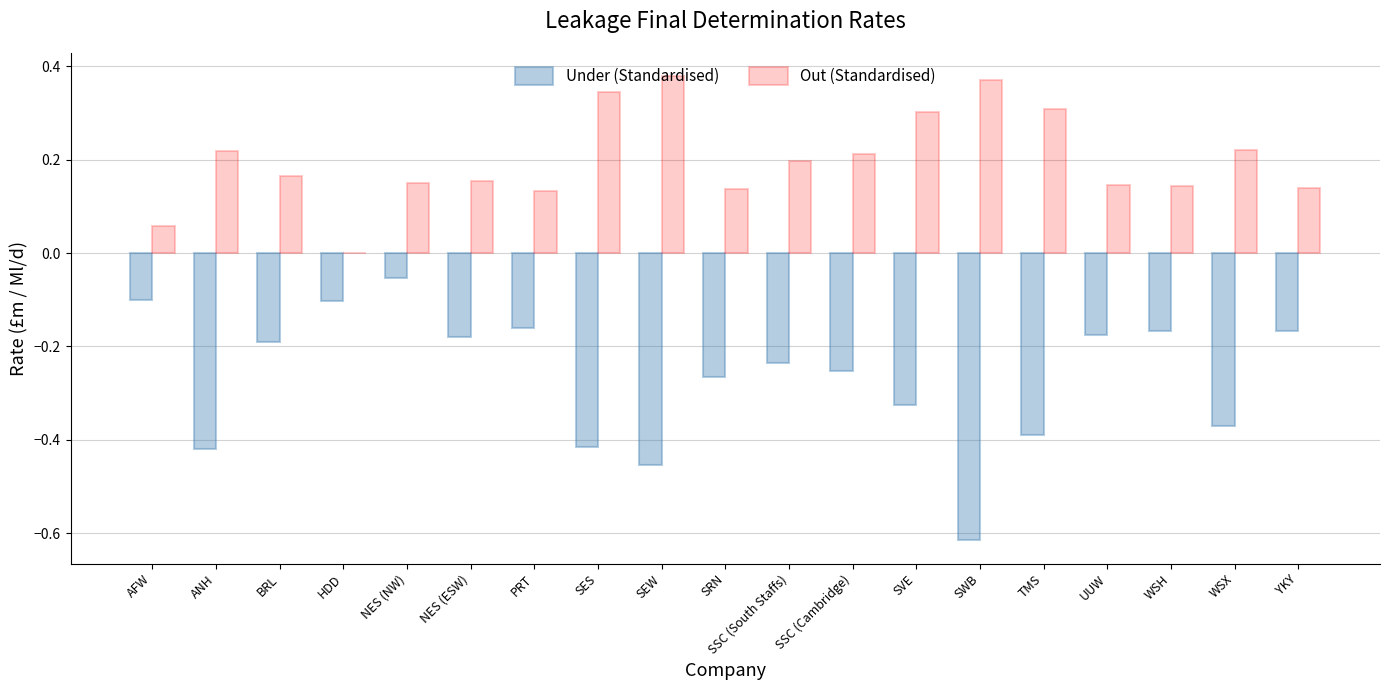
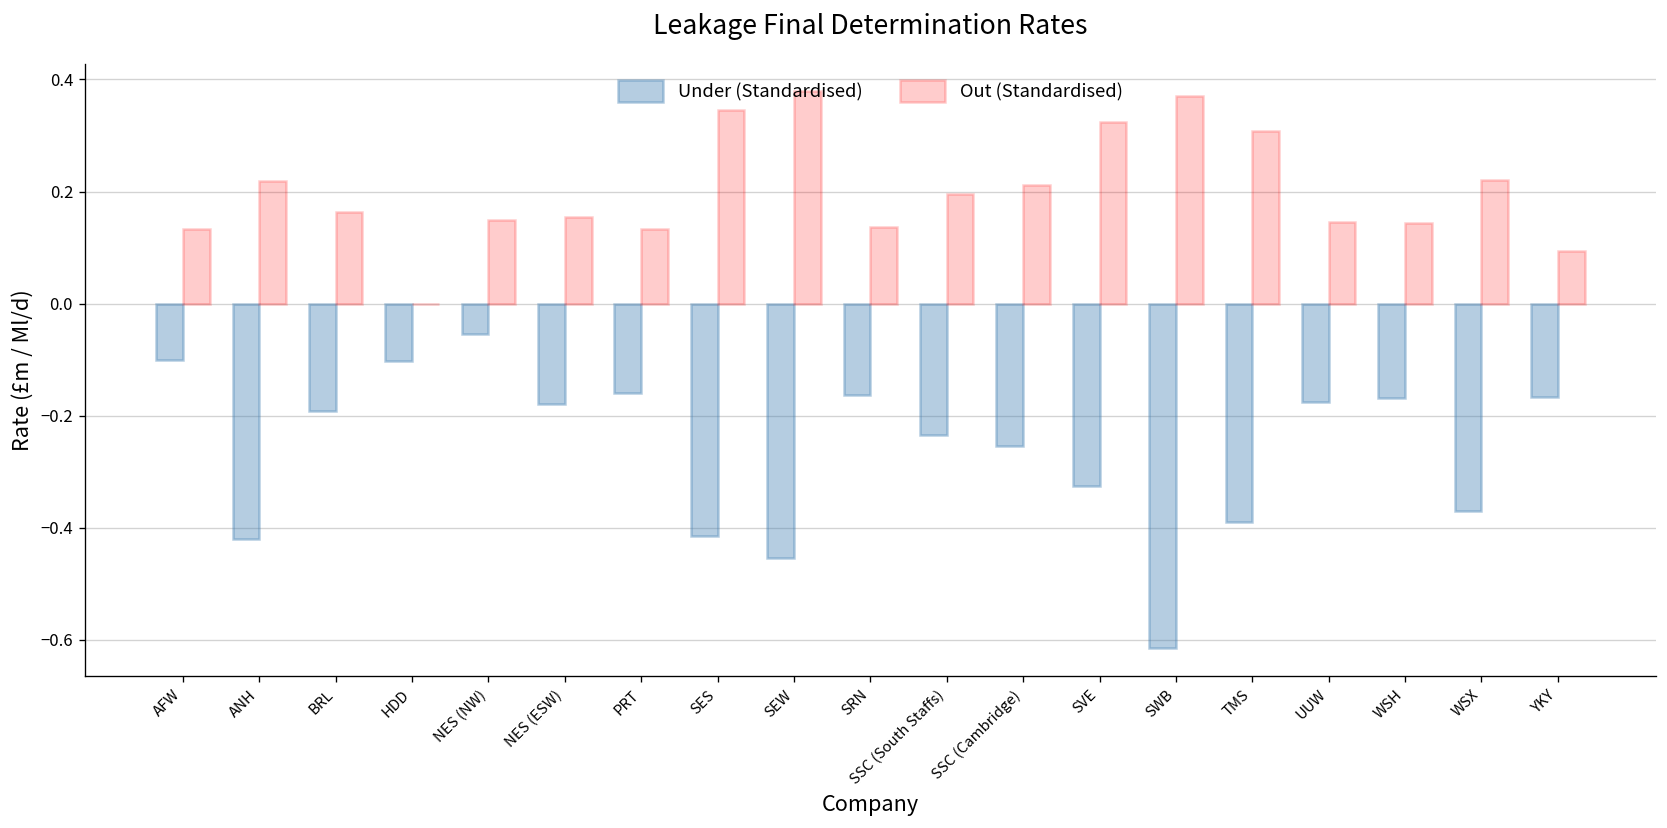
  {
    "Under (Standardised)": {
      "AFW": -0.10,
      "ANH": -0.42,
      "BRL": -0.19,
      "HDD": -0.10,
      "NES (NW)": -0.05,
      "NES (ESW)": -0.18,
      "PRT": -0.16,
      "SES": -0.41,
      "SEW": -0.45,
-     "SRN": -0.27,
+     "SRN": -0.16,
      "SSC (South Staffs)": -0.24,
      "SSC (Cambridge)": -0.25,
      "SVE": -0.32,
      "SWB": -0.62,
      "TMS": -0.39,
      "UUW": -0.18,
      "WSH": -0.17,
      "WSX": -0.37,
      "YKY": -0.17
    },
    "Out (Standardised)": {
-     "AFW": 0.06,
+     "AFW": 0.13,
      "ANH": 0.22,
      "BRL": 0.16,
      "HDD": 0.00,
      "NES (NW)": 0.15,
      "NES (ESW)": 0.15,
      "PRT": 0.13,
      "SES": 0.35,
      "SEW": 0.38,
      "SRN": 0.14,
      "SSC (South Staffs)": 0.20,
      "SSC (Cambridge)": 0.21,
-     "SVE": 0.30,
+     "SVE": 0.32,
      "SWB": 0.37,
      "TMS": 0.31,
      "UUW": 0.15,
      "WSH": 0.14,
      "WSX": 0.22,
-     "YKY": 0.14
+     "YKY": 0.09
    }
  }
